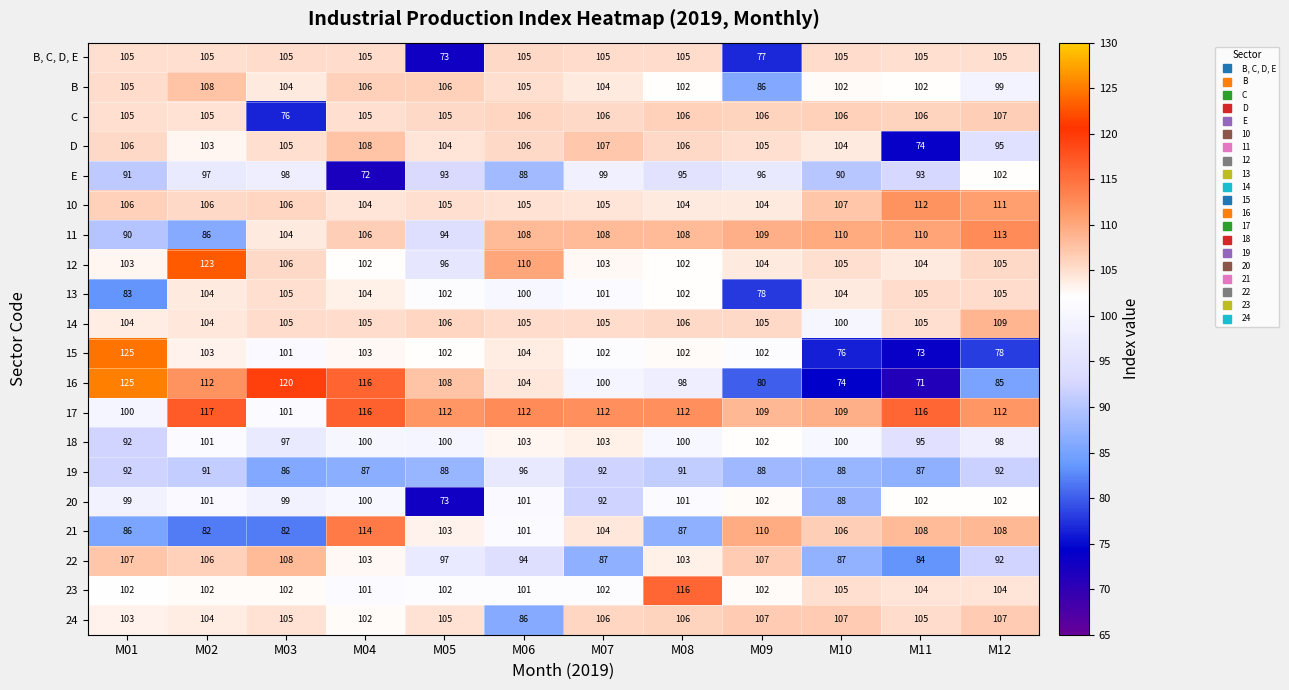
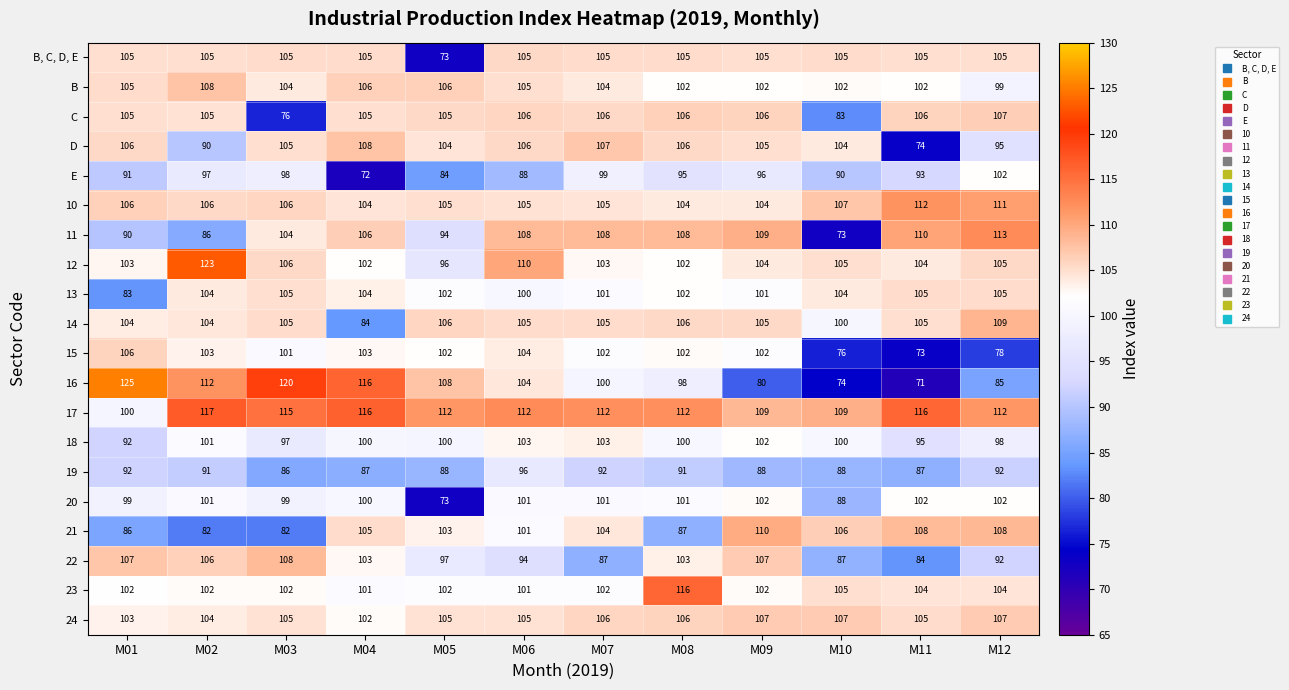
  {
    "B, C, D, E": {
      "M01": 105,
      "M02": 105,
      "M03": 105,
      "M04": 105,
      "M05": 73,
      "M06": 105,
      "M07": 105,
      "M08": 105,
-     "M09": 77,
+     "M09": 105,
      "M10": 105,
      "M11": 105,
      "M12": 105
    },
    "B": {
      "M01": 105,
      "M02": 108,
      "M03": 104,
      "M04": 106,
      "M05": 106,
      "M06": 105,
      "M07": 104,
      "M08": 102,
-     "M09": 86,
+     "M09": 102,
      "M10": 102,
      "M11": 102,
      "M12": 99
    },
    "C": {
      "M01": 105,
      "M02": 105,
      "M03": 76,
      "M04": 105,
      "M05": 105,
      "M06": 106,
      "M07": 106,
      "M08": 106,
      "M09": 106,
-     "M10": 106,
+     "M10": 83,
      "M11": 106,
      "M12": 107
    },
    "D": {
      "M01": 106,
-     "M02": 103,
+     "M02": 90,
      "M03": 105,
      "M04": 108,
      "M05": 104,
      "M06": 106,
      "M07": 107,
      "M08": 106,
      "M09": 105,
      "M10": 104,
      "M11": 74,
      "M12": 95
    },
    "E": {
      "M01": 91,
      "M02": 97,
      "M03": 98,
      "M04": 72,
-     "M05": 93,
+     "M05": 84,
      "M06": 88,
      "M07": 99,
      "M08": 95,
      "M09": 96,
      "M10": 90,
      "M11": 93,
      "M12": 102
    },
    "11": {
      "M01": 90,
      "M02": 86,
      "M03": 104,
      "M04": 106,
      "M05": 94,
      "M06": 108,
      "M07": 108,
      "M08": 108,
      "M09": 109,
-     "M10": 110,
+     "M10": 73,
      "M11": 110,
      "M12": 113
    },
    "13": {
      "M01": 83,
      "M02": 104,
      "M03": 105,
      "M04": 104,
      "M05": 102,
      "M06": 100,
      "M07": 101,
      "M08": 102,
-     "M09": 78,
+     "M09": 101,
      "M10": 104,
      "M11": 105,
      "M12": 105
    },
    "14": {
      "M01": 104,
      "M02": 104,
      "M03": 105,
-     "M04": 105,
+     "M04": 84,
      "M05": 106,
      "M06": 105,
      "M07": 105,
      "M08": 106,
      "M09": 105,
      "M10": 100,
      "M11": 105,
      "M12": 109
    },
    "15": {
-     "M01": 125,
+     "M01": 106,
      "M02": 103,
      "M03": 101,
      "M04": 103,
      "M05": 102,
      "M06": 104,
      "M07": 102,
      "M08": 102,
      "M09": 102,
      "M10": 76,
      "M11": 73,
      "M12": 78
    },
    "17": {
      "M01": 100,
      "M02": 117,
-     "M03": 101,
+     "M03": 115,
      "M04": 116,
      "M05": 112,
      "M06": 112,
      "M07": 112,
      "M08": 112,
      "M09": 109,
      "M10": 109,
      "M11": 116,
      "M12": 112
    },
    "20": {
      "M01": 99,
      "M02": 101,
      "M03": 99,
      "M04": 100,
      "M05": 73,
      "M06": 101,
-     "M07": 92,
+     "M07": 101,
      "M08": 101,
      "M09": 102,
      "M10": 88,
      "M11": 102,
      "M12": 102
    },
    "21": {
      "M01": 86,
      "M02": 82,
      "M03": 82,
-     "M04": 114,
+     "M04": 105,
      "M05": 103,
      "M06": 101,
      "M07": 104,
      "M08": 87,
      "M09": 110,
      "M10": 106,
      "M11": 108,
      "M12": 108
    },
    "24": {
      "M01": 103,
      "M02": 104,
      "M03": 105,
      "M04": 102,
      "M05": 105,
-     "M06": 86,
+     "M06": 105,
      "M07": 106,
      "M08": 106,
      "M09": 107,
      "M10": 107,
      "M11": 105,
      "M12": 107
    }
  }
